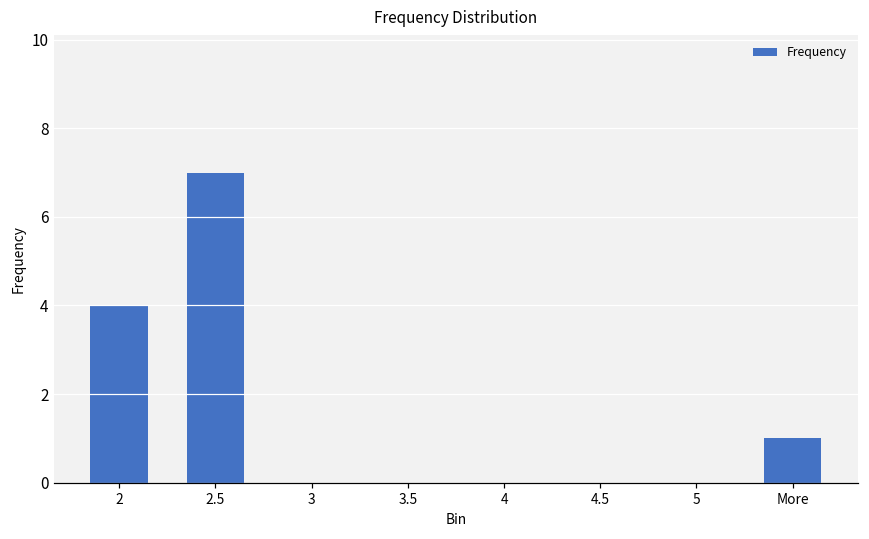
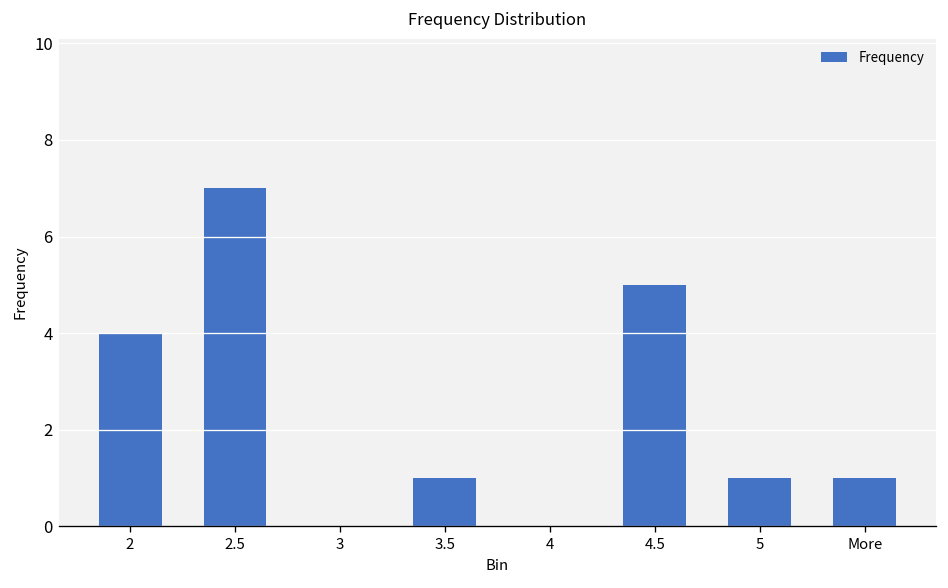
  {
    "2": 4,
    "2.5": 7,
    "3": 0,
-   "3.5": 0,
+   "3.5": 1,
    "4": 0,
-   "4.5": 0,
-   "5": 0,
+   "4.5": 5,
+   "5": 1,
    "More": 1
  }
